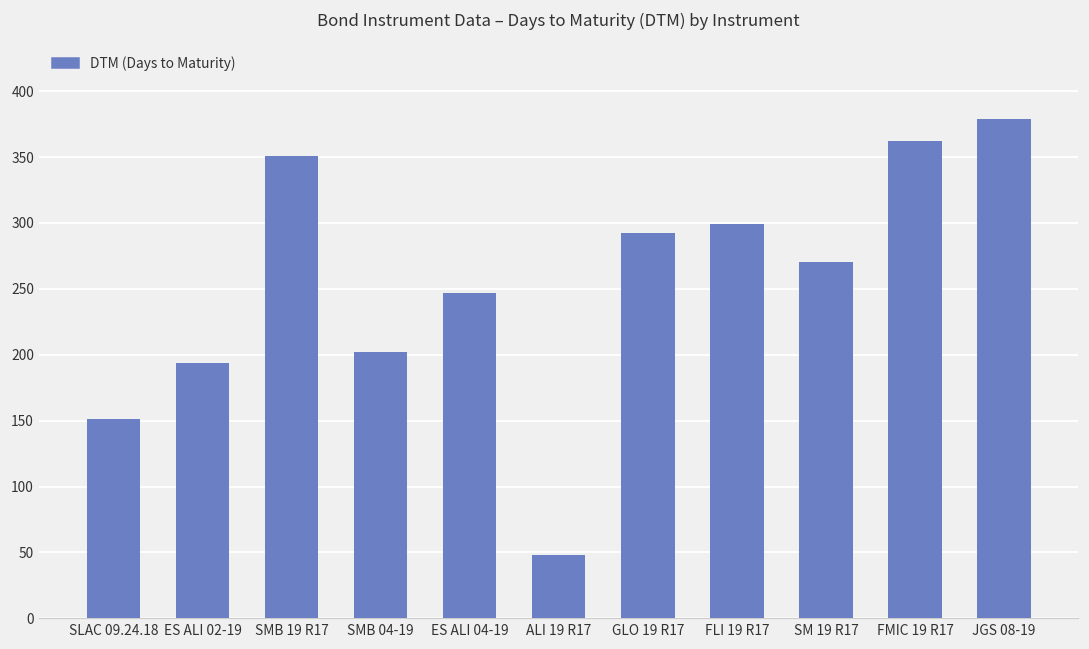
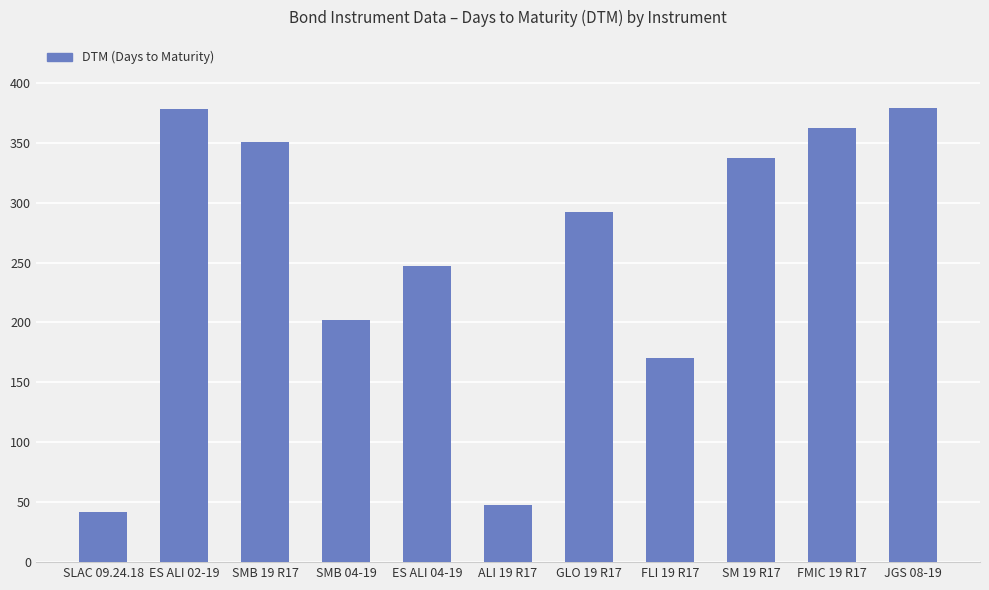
  {
-   "SLAC 09.24.18": 151,
-   "ES ALI 02-19": 194,
+   "SLAC 09.24.18": 42,
+   "ES ALI 02-19": 378,
    "SMB 19 R17": 351,
    "SMB 04-19": 202,
    "ES ALI 04-19": 247,
    "ALI 19 R17": 48,
    "GLO 19 R17": 292,
-   "FLI 19 R17": 299,
-   "SM 19 R17": 270,
+   "FLI 19 R17": 170,
+   "SM 19 R17": 337,
    "FMIC 19 R17": 362,
    "JGS 08-19": 379
  }
